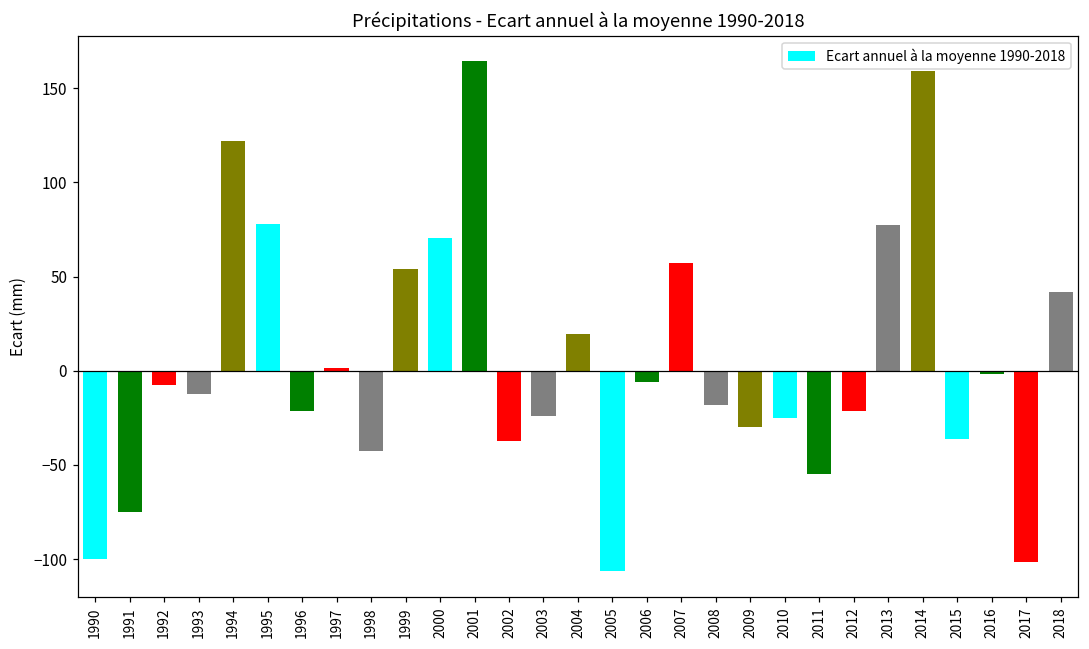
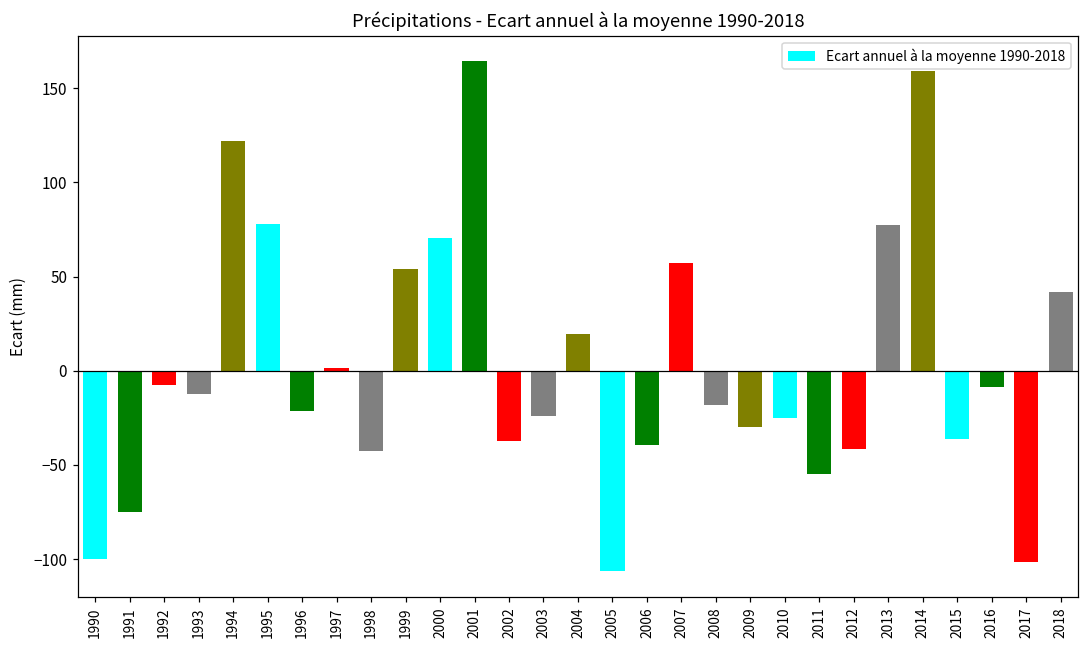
  {
    "1990": -100,
    "1991": -75,
    "1992": -8,
    "1993": -13,
    "1994": 122,
    "1995": 78,
    "1996": -22,
    "1998": -43,
    "1999": 54,
    "2000": 70,
    "2001": 164,
    "2002": -38,
    "2003": -24,
    "2004": 20,
    "2005": -106,
-   "2006": -6,
+   "2006": -39,
    "2007": 57,
    "2008": -18,
    "2009": -30,
    "2010": -25,
    "2011": -55,
-   "2012": -21,
+   "2012": -42,
    "2013": 77,
    "2014": 159,
    "2015": -36,
-   "2016": -2,
+   "2016": -9,
    "2017": -101,
    "2018": 42
  }
